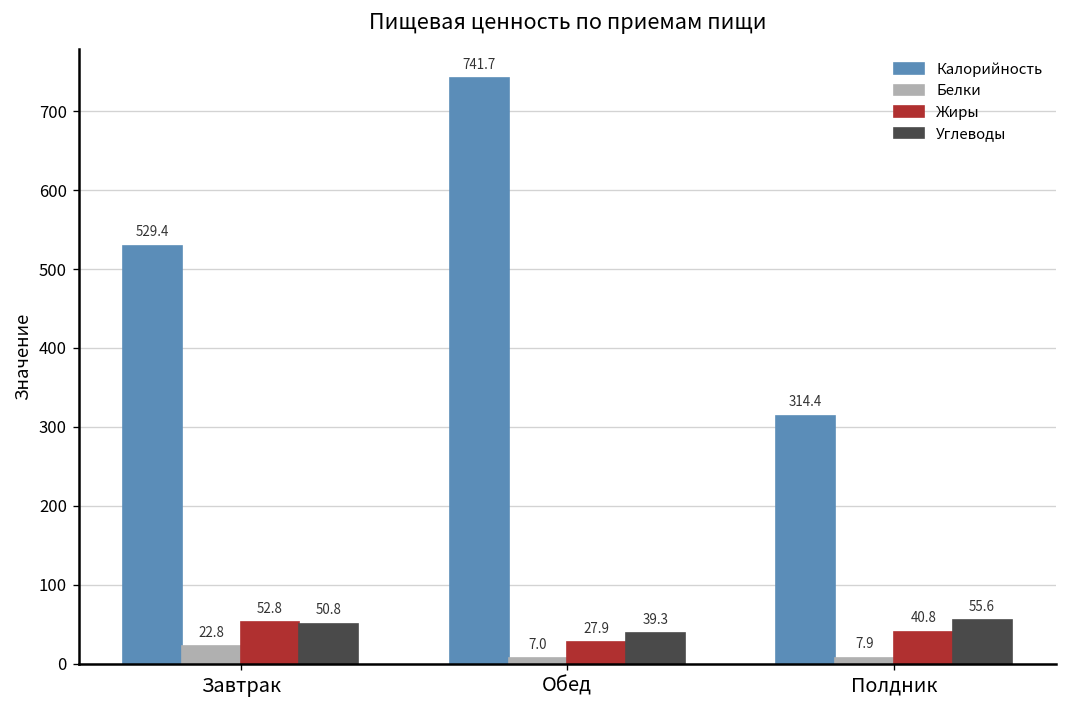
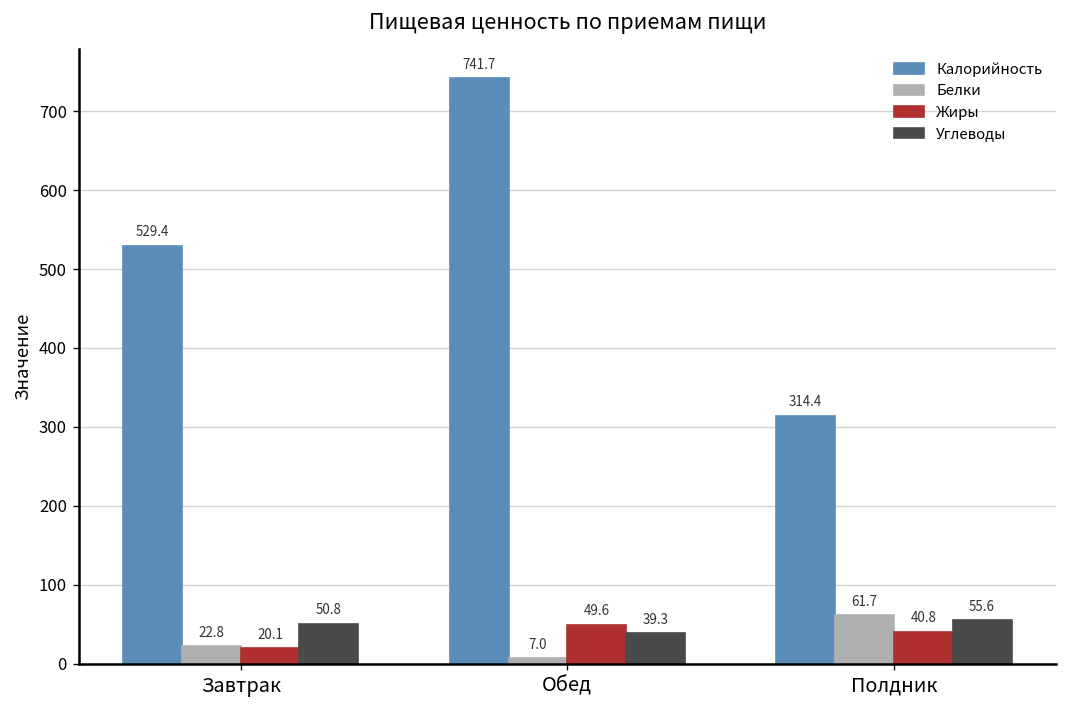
  {
    "Калорийность": {
      "Завтрак": 529.4,
      "Обед": 741.7,
      "Полдник": 314.4
    },
    "Белки": {
      "Завтрак": 22.8,
      "Обед": 7.0,
-     "Полдник": 7.9
+     "Полдник": 61.7
    },
    "Жиры": {
-     "Завтрак": 52.8,
-     "Обед": 27.9,
+     "Завтрак": 20.1,
+     "Обед": 49.6,
      "Полдник": 40.8
    },
    "Углеводы": {
      "Завтрак": 50.8,
      "Обед": 39.3,
      "Полдник": 55.6
    }
  }
